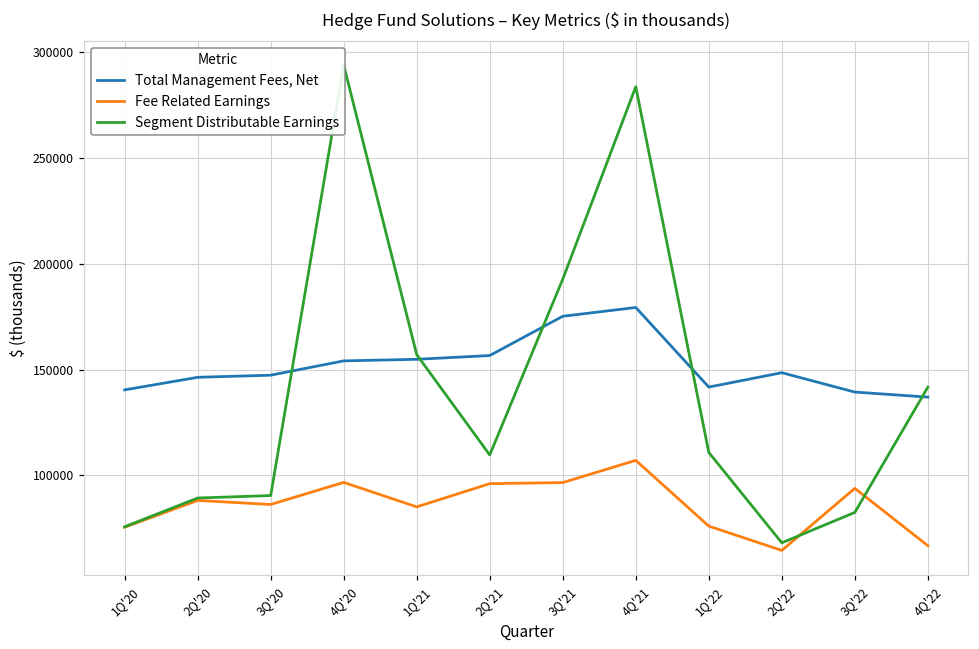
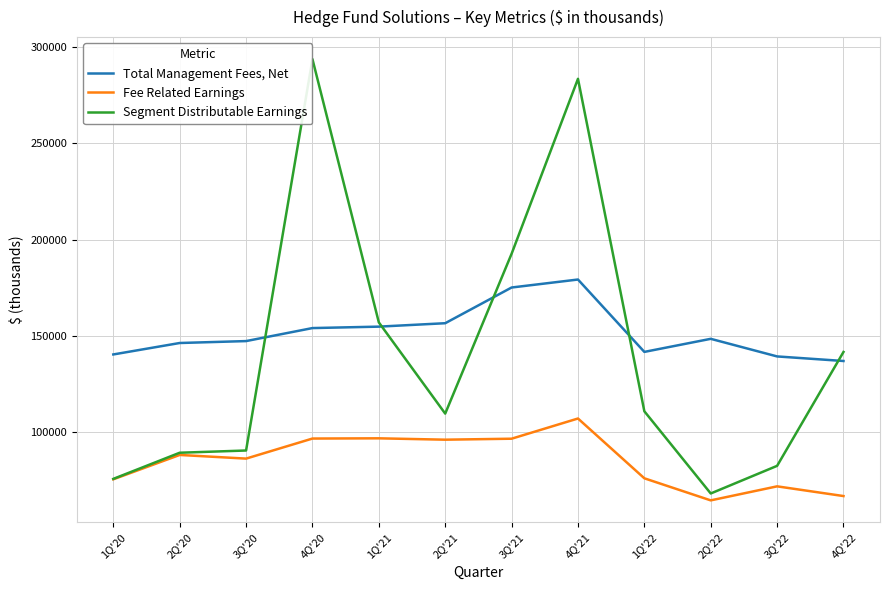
  {
    "Total Management Fees, Net": {
      "1Q'20": 140000,
      "2Q'20": 146000,
      "3Q'20": 147000,
      "4Q'20": 154000,
      "1Q'21": 155000,
      "2Q'21": 157000,
      "3Q'21": 175000,
      "4Q'21": 179000,
      "1Q'22": 142000,
      "2Q'22": 148000,
      "3Q'22": 139000,
      "4Q'22": 137000
    },
    "Fee Related Earnings": {
      "3Q'20": 86000,
      "4Q'20": 97000,
-     "1Q'21": 85000,
+     "1Q'21": 97000,
      "2Q'21": 96000,
      "3Q'21": 97000,
      "4Q'21": 107000,
      "1Q'22": 76000,
      "2Q'22": 65000,
-     "3Q'22": 94000,
+     "3Q'22": 72000,
      "4Q'22": 67000
    },
    "Segment Distributable Earnings": {
      "3Q'20": 90000,
      "4Q'20": 294000,
      "1Q'21": 157000,
      "2Q'21": 110000,
      "3Q'21": 193000,
      "4Q'21": 284000,
      "1Q'22": 111000,
      "2Q'22": 68000,
      "3Q'22": 83000,
      "4Q'22": 142000
    }
  }
